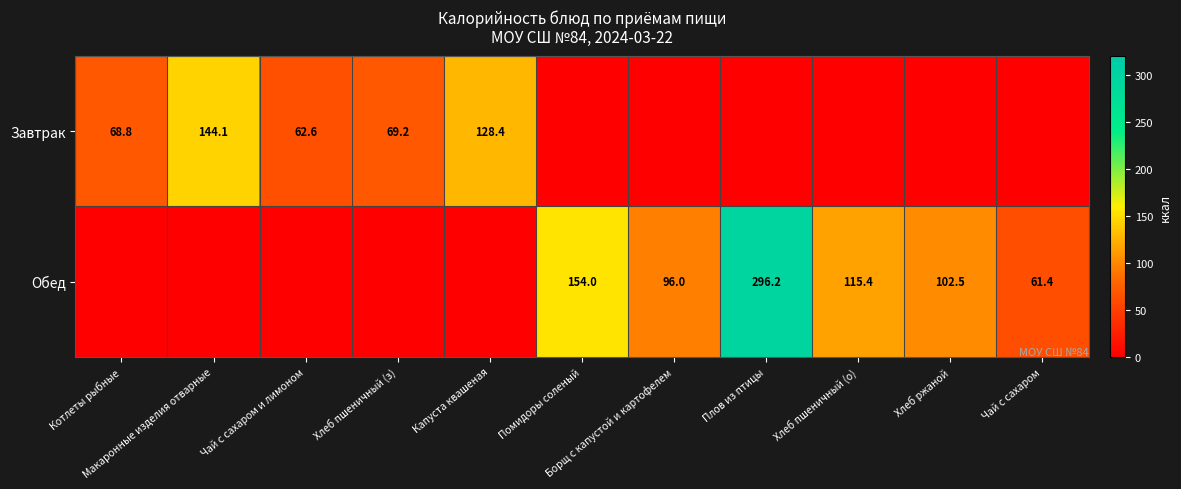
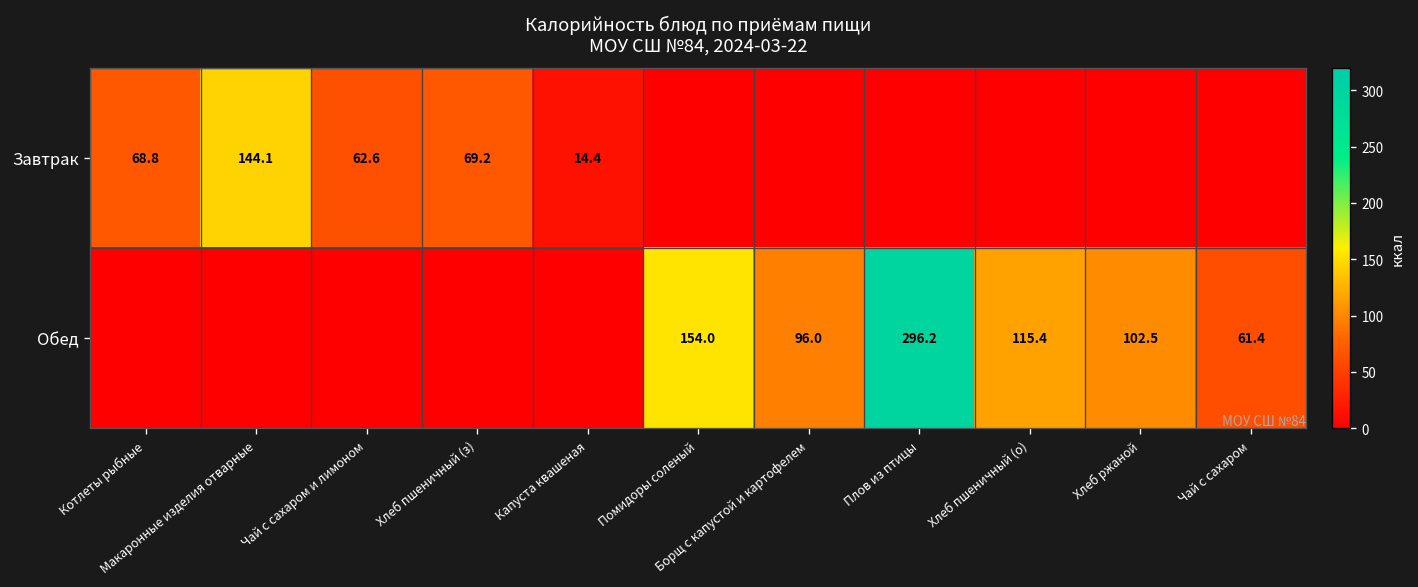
  {
    "Завтрак": {
      "Котлеты рыбные": 68.8,
      "Макаронные изделия отварные": 144.1,
      "Чай с сахаром и лимоном": 62.6,
      "Хлеб пшеничный (з)": 69.2,
-     "Капуста квашеная": 128.4
+     "Капуста квашеная": 14.4
    },
    "Обед": {
      "Помидоры соленый": 154.0,
      "Борщ с капустой и картофелем": 96.0,
      "Плов из птицы": 296.2,
      "Хлеб пшеничный (о)": 115.4,
      "Хлеб ржаной": 102.5
    }
  }
